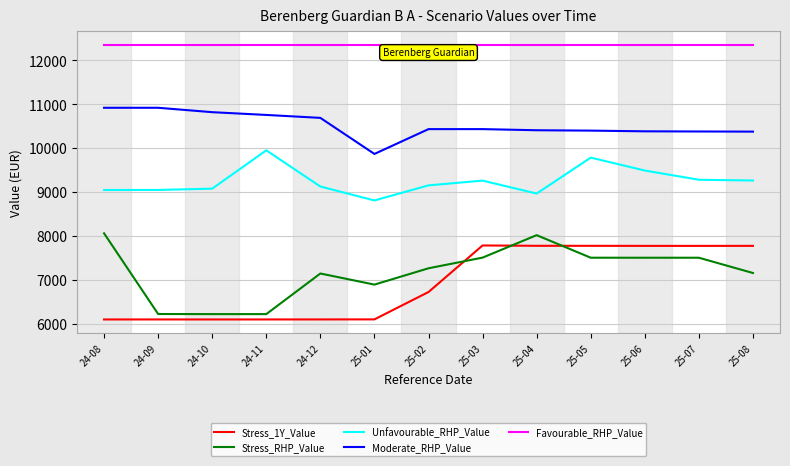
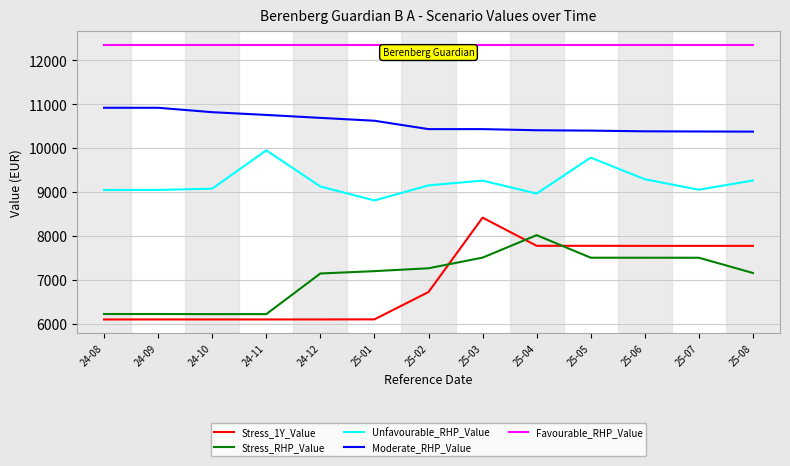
  {
    "Stress_1Y_Value": {
      "24-08": 6100,
      "24-09": 6100,
      "24-10": 6100,
      "24-11": 6100,
      "24-12": 6100,
      "25-01": 6100,
      "25-02": 6700,
-     "25-03": 7800,
+     "25-03": 8400,
      "25-04": 7800,
      "25-05": 7800,
      "25-06": 7800,
      "25-07": 7800,
      "25-08": 7800
    },
    "Stress_RHP_Value": {
-     "24-08": 8100,
+     "24-08": 6200,
      "24-09": 6200,
      "24-10": 6200,
      "24-11": 6200,
      "24-12": 7100,
-     "25-01": 6900,
+     "25-01": 7200,
      "25-02": 7300,
      "25-03": 7500,
      "25-04": 8000,
      "25-05": 7500,
      "25-06": 7500,
      "25-07": 7500,
      "25-08": 7200
    },
    "Unfavourable_RHP_Value": {
      "24-08": 9000,
      "24-09": 9000,
      "24-10": 9100,
      "24-11": 10000,
      "24-12": 9100,
      "25-01": 8800,
      "25-02": 9200,
      "25-03": 9300,
      "25-04": 9000,
      "25-05": 9800,
-     "25-06": 9500,
-     "25-07": 9300,
+     "25-06": 9300,
+     "25-07": 9100,
      "25-08": 9300
    },
    "Moderate_RHP_Value": {
      "24-08": 10900,
      "24-09": 10900,
      "24-10": 10800,
      "24-11": 10800,
      "24-12": 10700,
-     "25-01": 9900,
+     "25-01": 10600,
      "25-02": 10400,
      "25-03": 10400,
      "25-04": 10400,
      "25-05": 10400,
      "25-06": 10400,
      "25-07": 10400,
      "25-08": 10400
    },
    "Favourable_RHP_Value": {
      "24-08": 12400,
      "24-09": 12400,
      "24-10": 12400,
      "24-11": 12400,
      "24-12": 12400,
      "25-01": 12400,
      "25-03": 12400,
      "25-04": 12400,
      "25-05": 12400,
      "25-06": 12400,
      "25-07": 12400,
      "25-08": 12400
    }
  }
